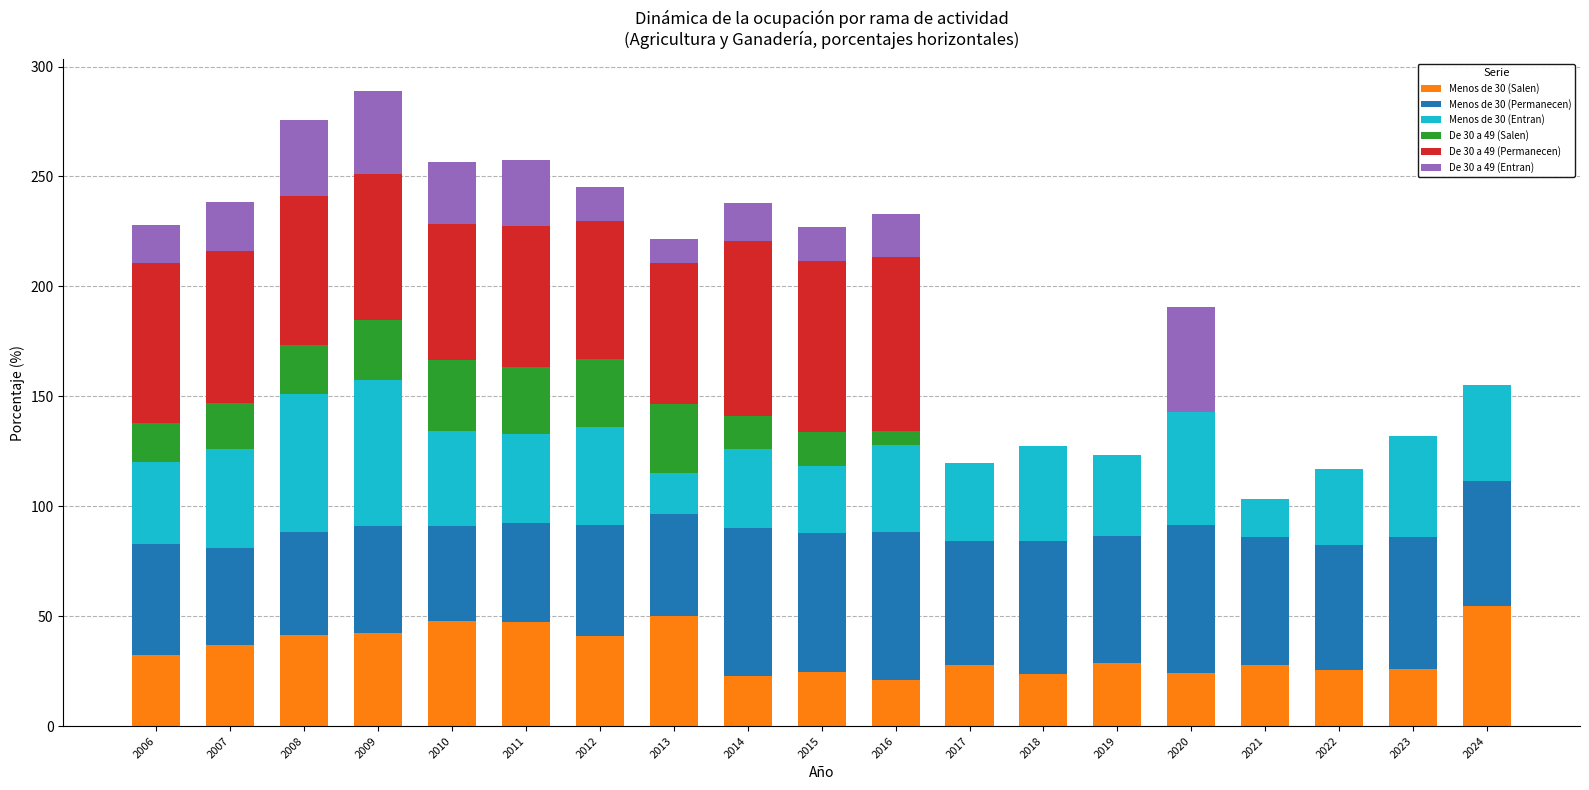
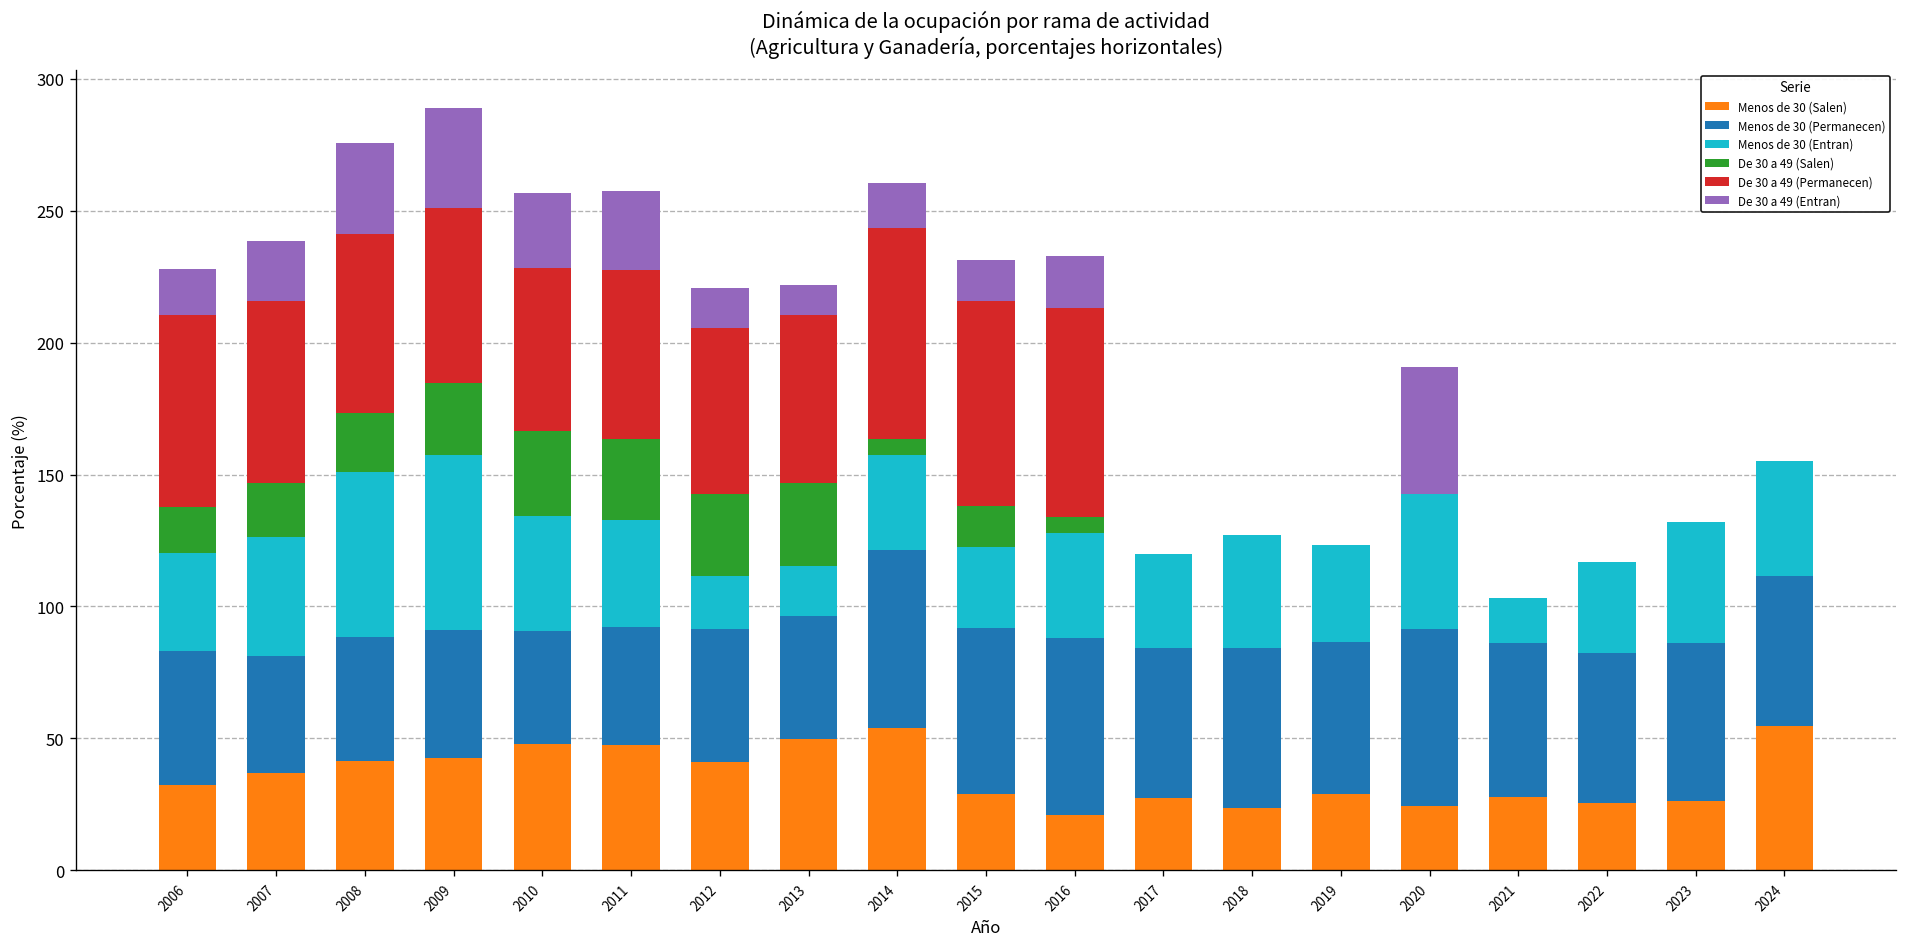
  {
    "Menos de 30 (Salen)": {
      "2006": 33,
      "2007": 37,
      "2008": 42,
      "2009": 43,
      "2010": 48,
      "2011": 47,
      "2012": 41,
      "2013": 50,
-     "2014": 23,
-     "2015": 25,
+     "2014": 54,
+     "2015": 29,
      "2016": 21,
      "2017": 28,
      "2018": 24,
      "2019": 29,
      "2020": 24,
      "2021": 28,
      "2022": 26,
      "2023": 26,
      "2024": 55
    },
    "Menos de 30 (Permanecen)": {
      "2006": 50,
      "2007": 44,
      "2008": 47,
      "2009": 48,
      "2010": 43,
      "2011": 45,
      "2012": 50,
      "2013": 47,
      "2014": 67,
      "2015": 63,
      "2016": 67,
      "2017": 57,
      "2018": 60,
      "2019": 58,
      "2020": 67,
      "2021": 58,
      "2022": 57,
      "2023": 60,
      "2024": 57
    },
    "Menos de 30 (Entran)": {
      "2006": 37,
      "2007": 45,
      "2008": 63,
      "2009": 66,
      "2010": 43,
      "2011": 41,
-     "2012": 44,
+     "2012": 20,
      "2013": 19,
      "2014": 36,
      "2015": 31,
      "2016": 40,
      "2017": 35,
      "2018": 43,
      "2019": 37,
      "2020": 51,
      "2021": 17,
      "2022": 34,
      "2023": 46,
      "2024": 44
    },
    "De 30 a 49 (Salen)": {
      "2006": 17,
      "2007": 21,
      "2008": 23,
      "2009": 27,
      "2010": 32,
      "2011": 31,
      "2012": 31,
      "2013": 31,
-     "2014": 15,
+     "2014": 6,
      "2015": 15,
      "2016": 6,
      "2017": 0,
      "2018": 0,
      "2019": 0,
      "2020": 0,
      "2021": 0,
      "2022": 0,
      "2023": 0,
      "2024": 0
    },
    "De 30 a 49 (Permanecen)": {
      "2006": 73,
      "2007": 69,
      "2008": 68,
      "2009": 66,
      "2010": 62,
      "2011": 64,
      "2012": 63,
      "2013": 64,
      "2014": 80,
      "2015": 78,
      "2016": 79,
      "2017": 0,
      "2018": 0,
      "2019": 0,
      "2020": 0,
      "2021": 0,
      "2022": 0,
      "2023": 0,
      "2024": 0
    },
    "De 30 a 49 (Entran)": {
      "2006": 18,
      "2007": 23,
      "2008": 34,
      "2009": 38,
      "2010": 28,
      "2011": 30,
      "2012": 15,
      "2013": 11,
      "2014": 17,
      "2015": 16,
      "2016": 20,
      "2017": 0,
      "2018": 0,
      "2019": 0,
      "2020": 48,
      "2021": 0,
      "2022": 0,
      "2023": 0,
      "2024": 0
    }
  }
